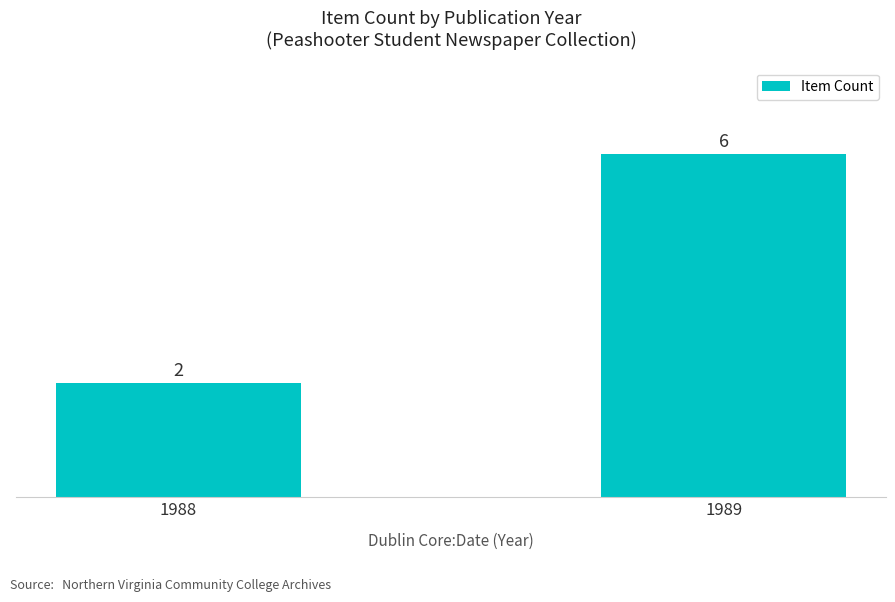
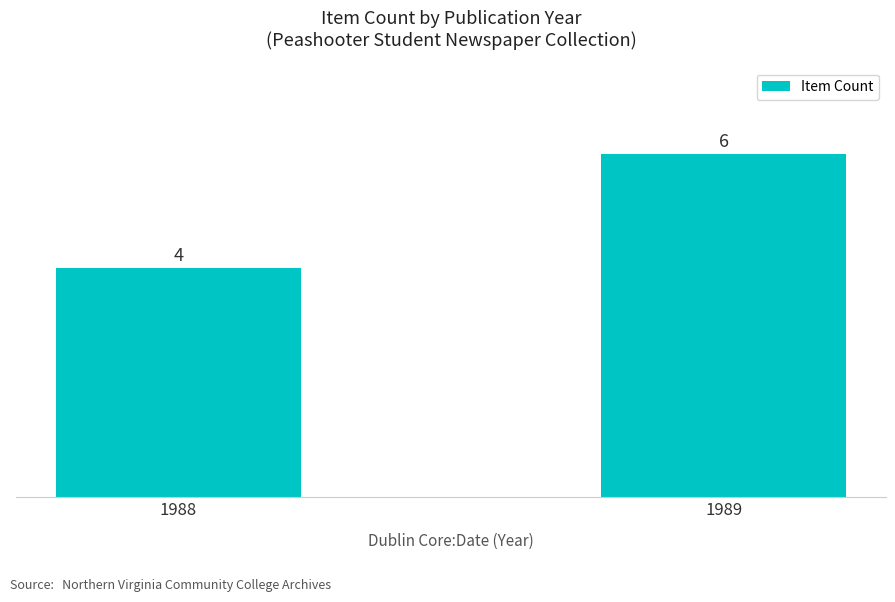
  {
-   "1988": 2,
+   "1988": 4,
    "1989": 6
  }
